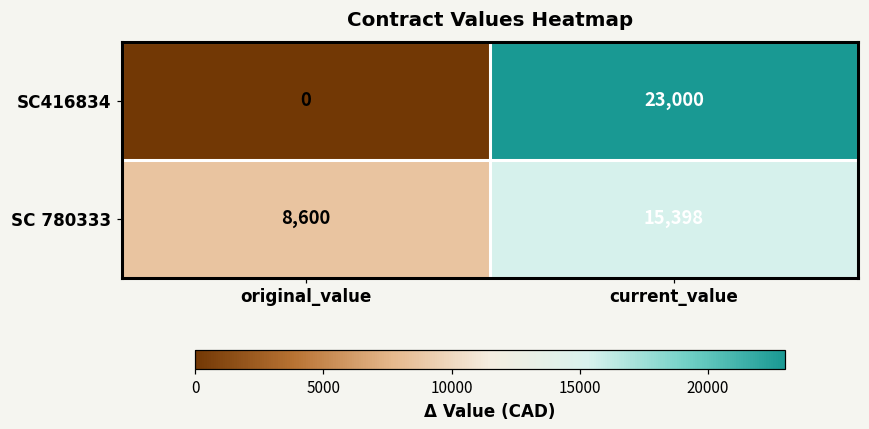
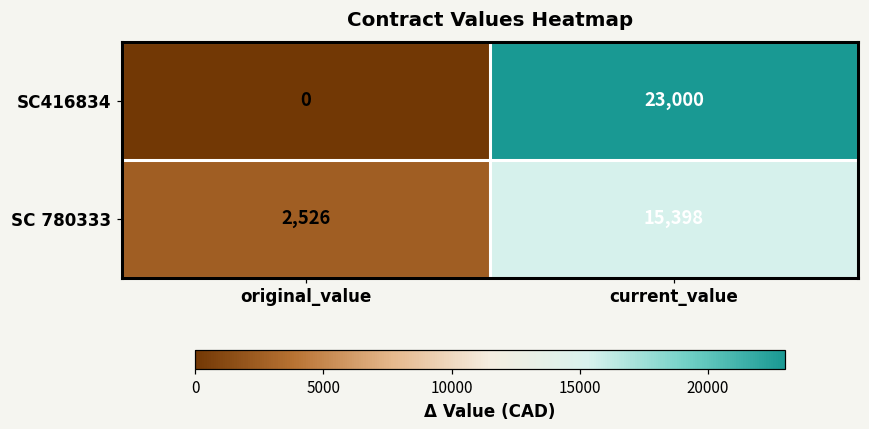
  {
    "SC416834": {
      "original_value": "0",
      "current_value": "23,000"
    },
    "SC 780333": {
-     "original_value": "8,600"
+     "original_value": "2,526"
    }
  }
